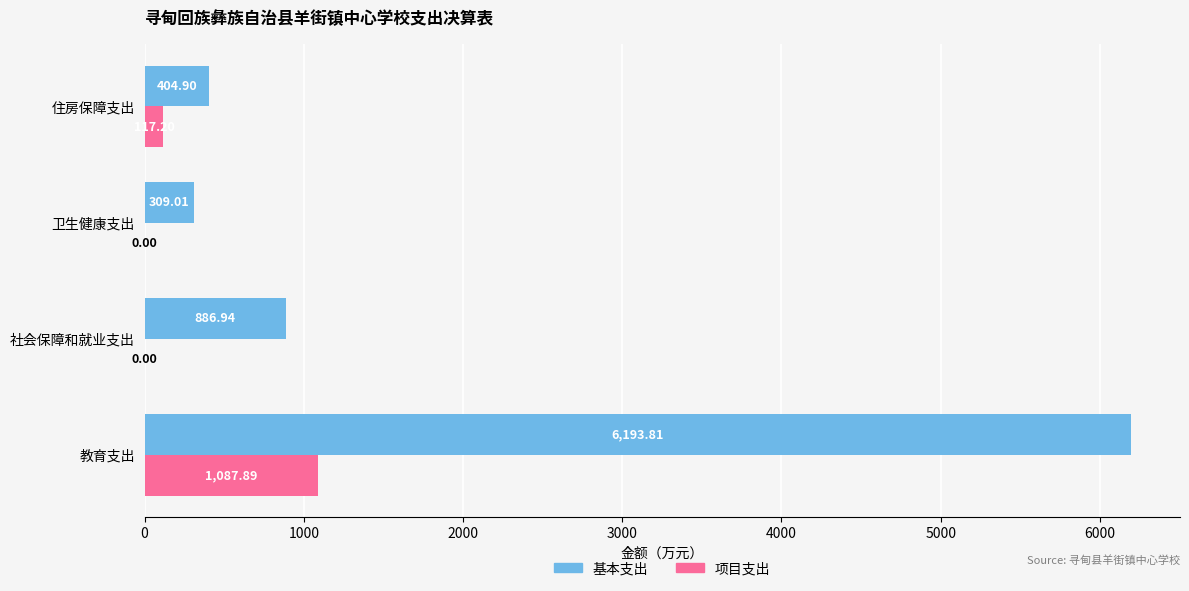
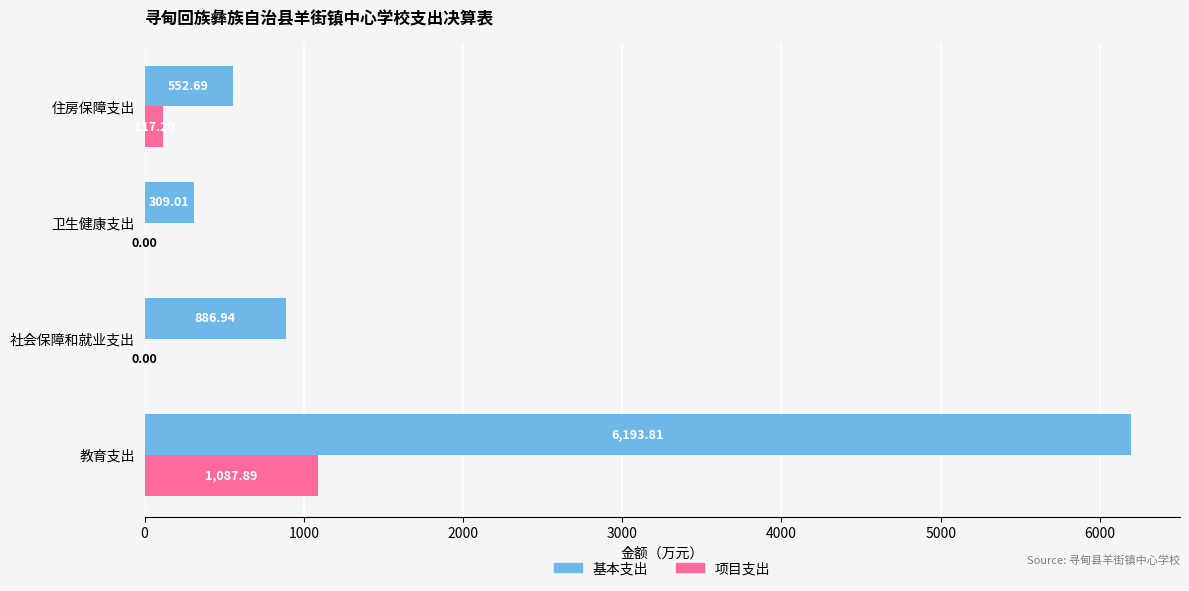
  {
    "基本支出": {
-     "住房保障支出": "404.90",
+     "住房保障支出": "552.69",
      "卫生健康支出": "309.01",
      "社会保障和就业支出": "886.94",
      "教育支出": "6,193.81"
    },
    "项目支出": {
      "卫生健康支出": "0.00",
      "社会保障和就业支出": "0.00",
      "教育支出": "1,087.89"
    }
  }
